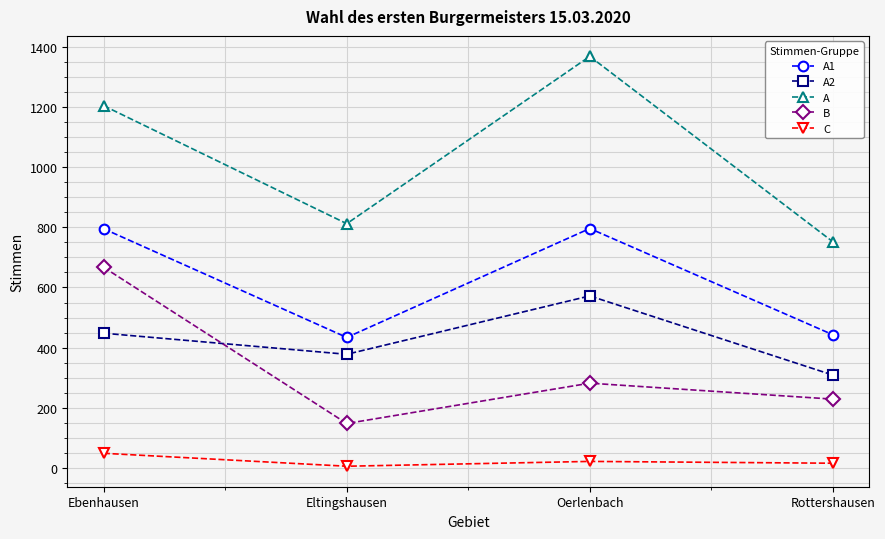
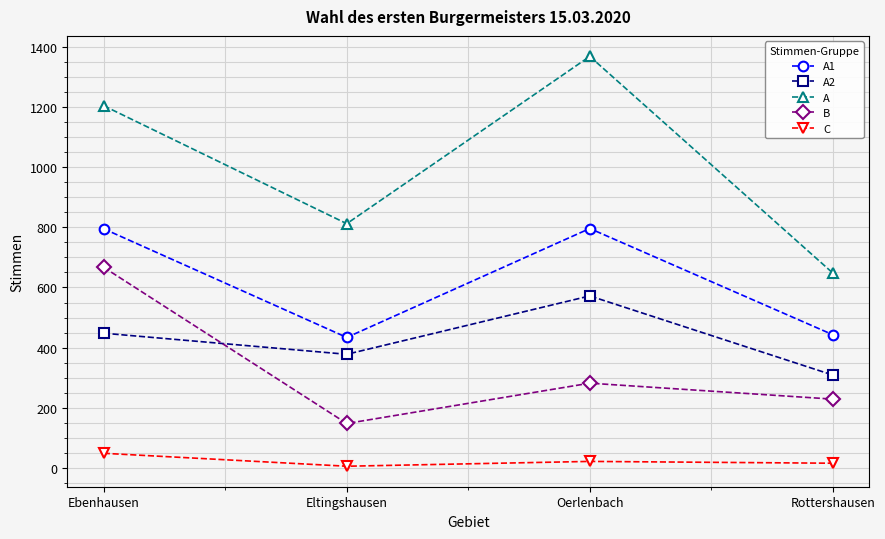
  {
    "A1": {
      "Ebenhausen": 800,
      "Eltingshausen": 430,
      "Oerlenbach": 800,
      "Rottershausen": 440
    },
    "A2": {
      "Ebenhausen": 450,
      "Eltingshausen": 380,
      "Oerlenbach": 570,
      "Rottershausen": 310
    },
    "A": {
      "Ebenhausen": 1200,
      "Eltingshausen": 810,
      "Oerlenbach": 1370,
-     "Rottershausen": 750
+     "Rottershausen": 650
    },
    "B": {
      "Ebenhausen": 670,
      "Eltingshausen": 150,
      "Oerlenbach": 280,
      "Rottershausen": 230
    },
    "C": {
      "Ebenhausen": 50,
      "Eltingshausen": 10,
      "Oerlenbach": 20,
      "Rottershausen": 20
    }
  }
